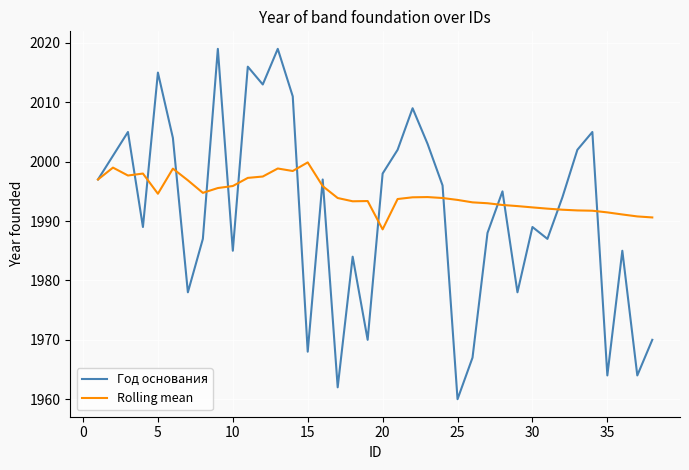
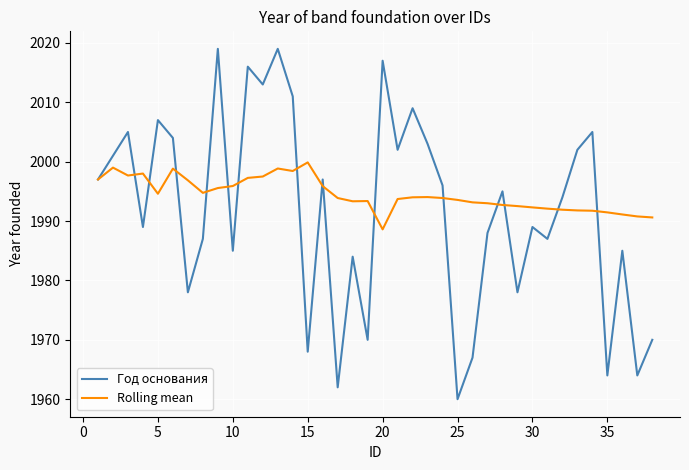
  {
    "Год основания": {
-     "5": 2015,
+     "5": 2007,
      "10": 1985,
      "15": 1968,
-     "20": 1998,
+     "20": 2017,
      "25": 1960,
      "30": 1989,
      "35": 1964
    },
    "Rolling mean": {
      "5": 1995,
      "10": 1996,
      "15": 2000,
      "20": 1989,
      "25": 1994,
      "30": 1992,
      "35": 1991
    }
  }
